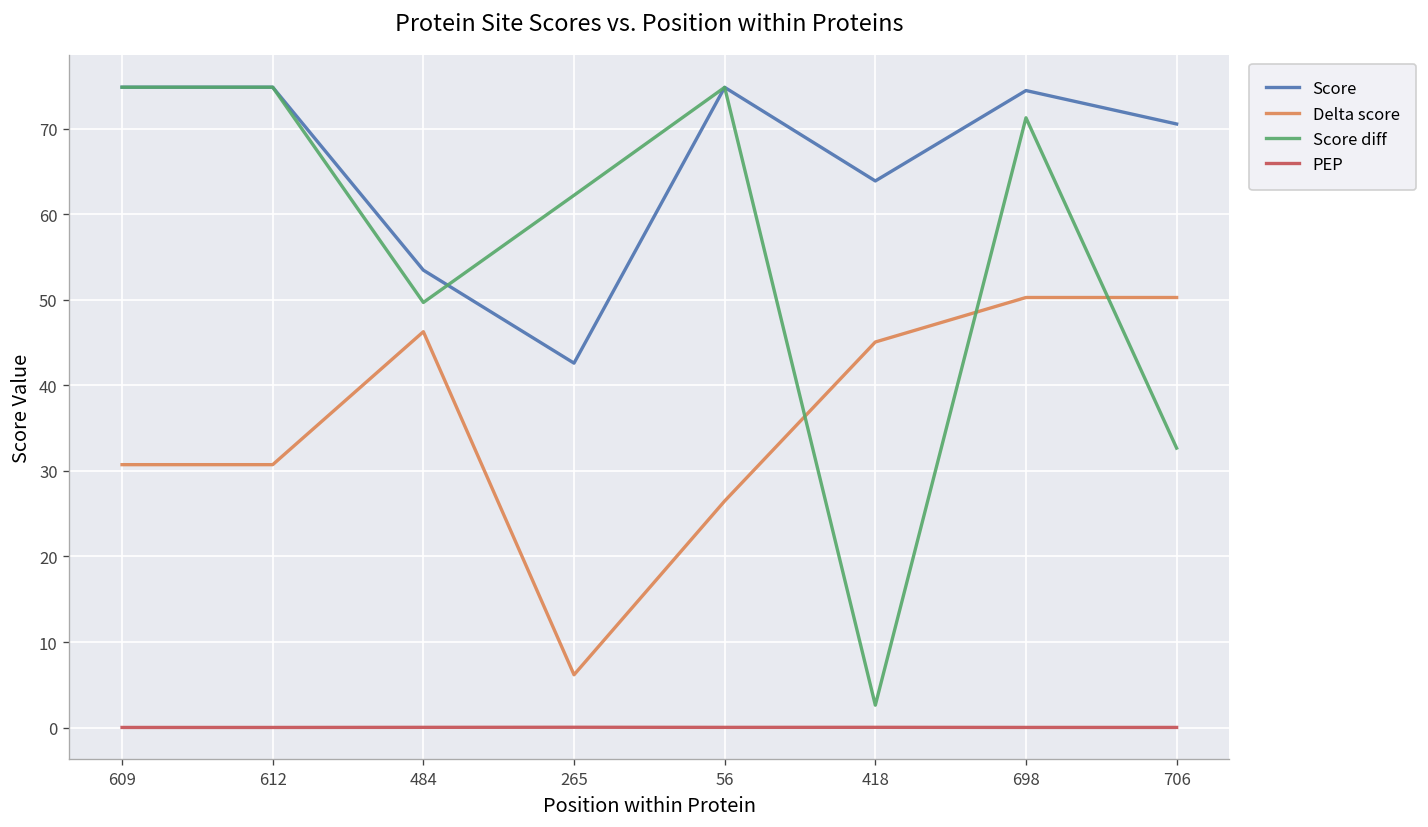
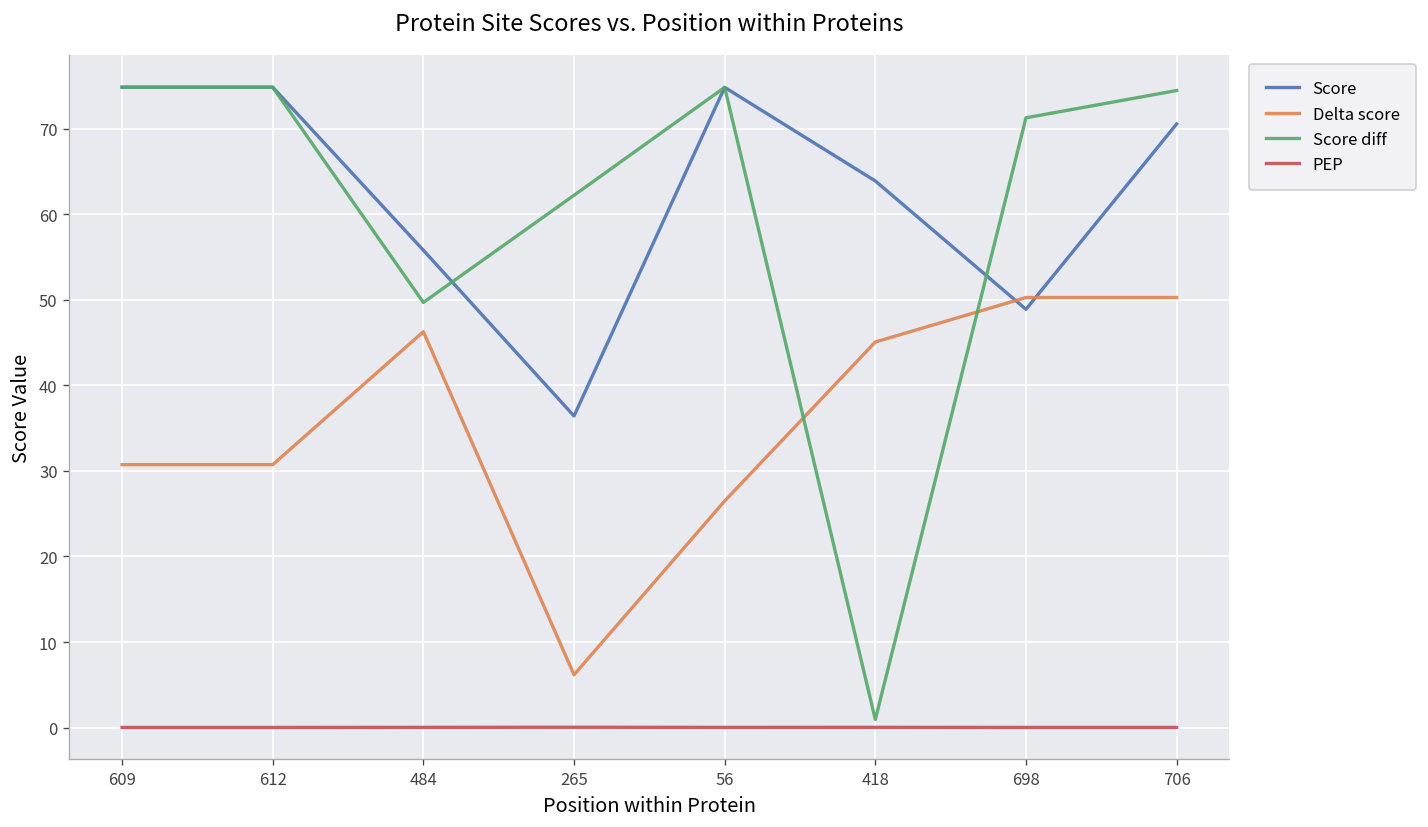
  {
    "Score": {
-     "484": 53,
-     "265": 43,
+     "484": 56,
+     "265": 36,
      "418": 64,
-     "698": 74,
+     "698": 49,
      "706": 71
    },
    "Score diff": {
      "484": 50,
      "265": 62,
-     "418": 3,
+     "418": 1,
      "698": 71,
-     "706": 33
+     "706": 74
    }
  }
